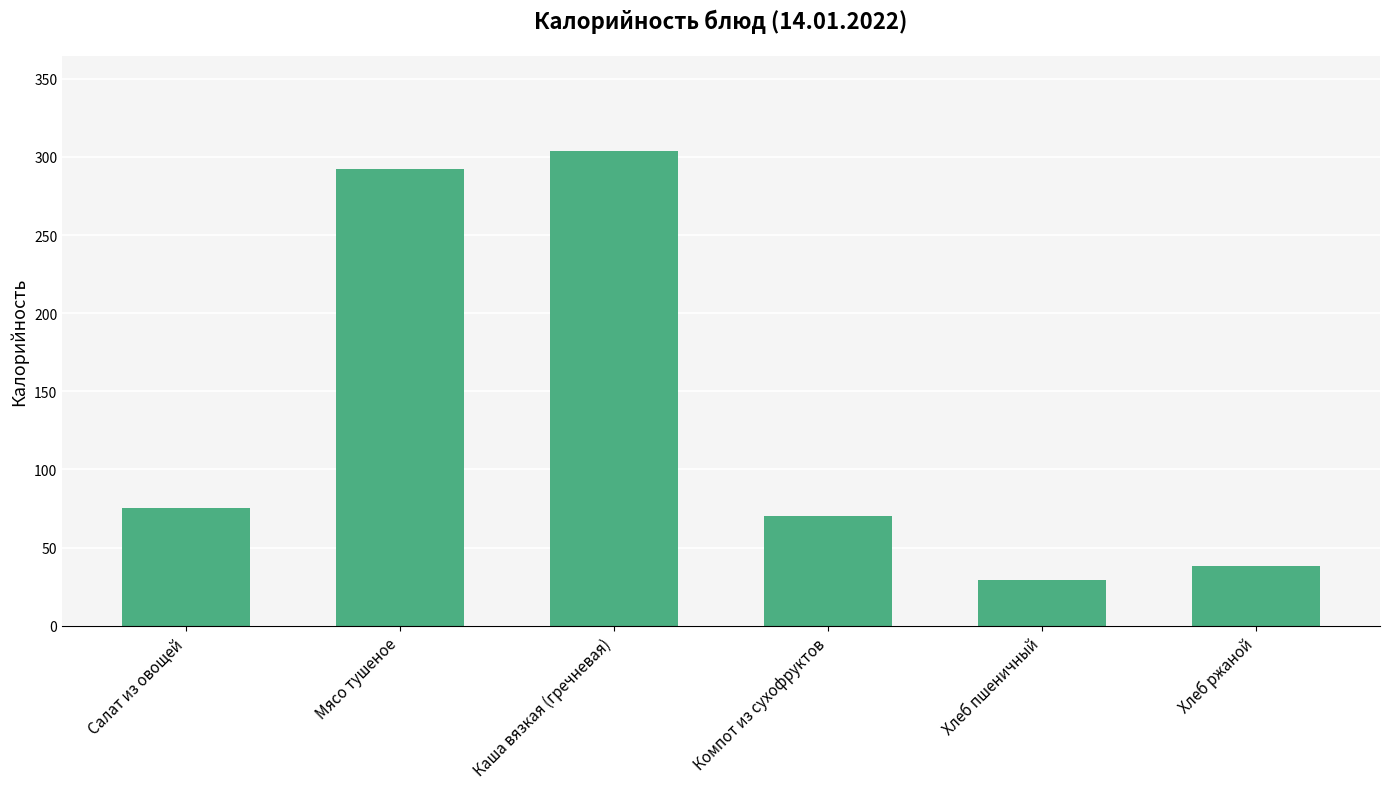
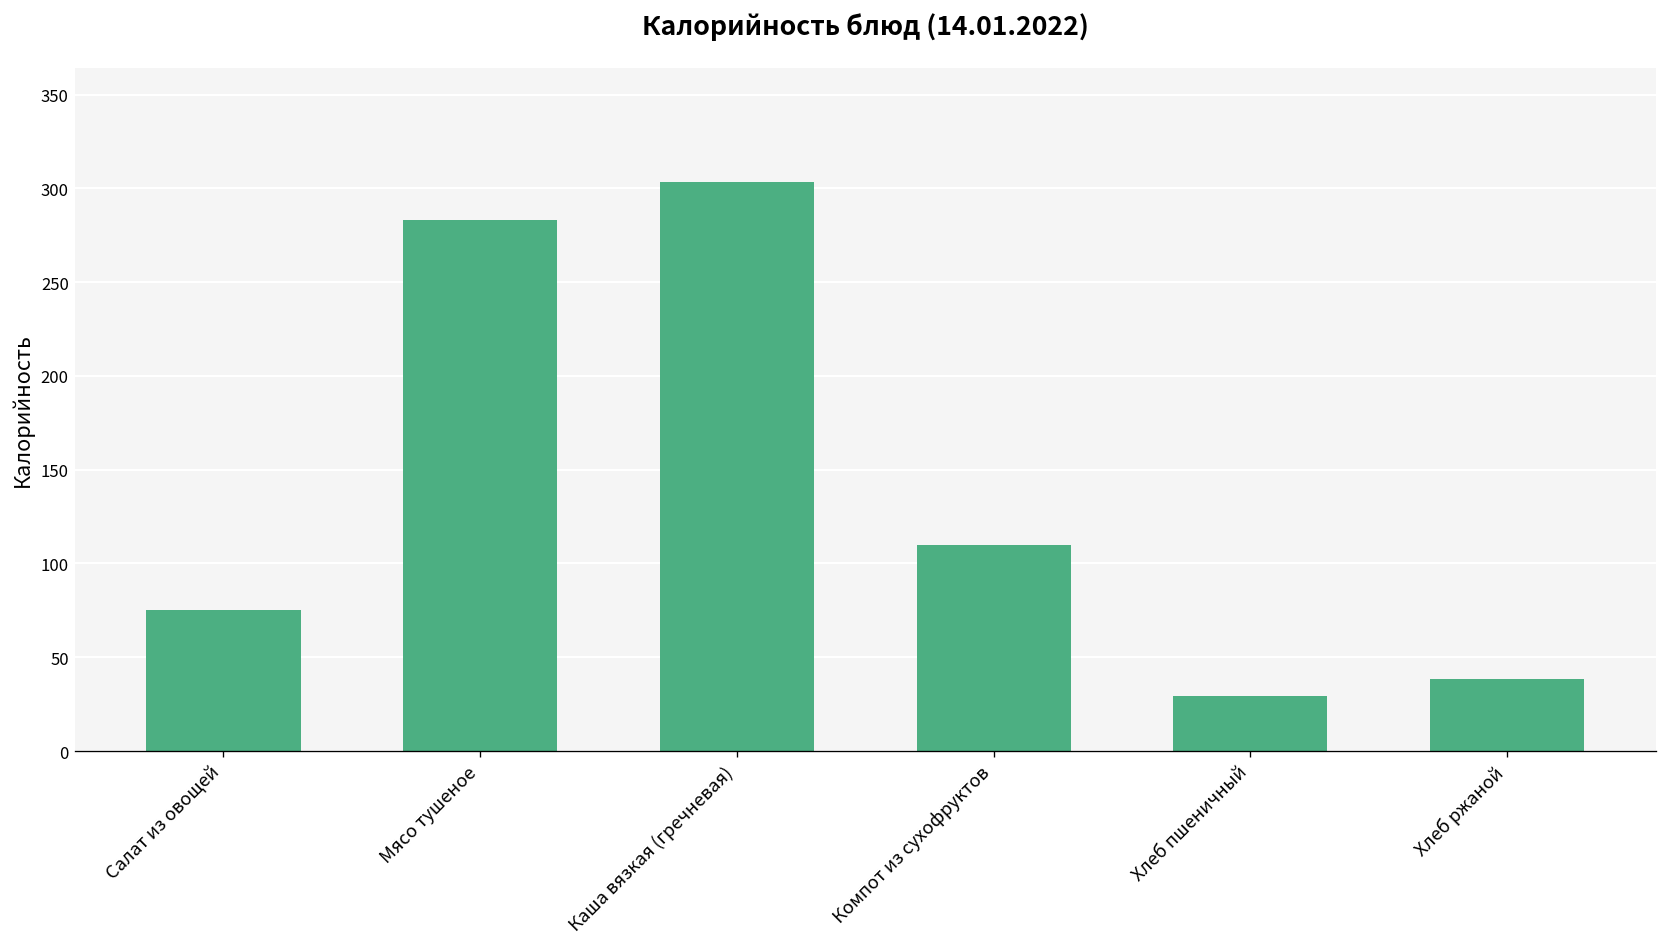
  {
    "Салат из овощей": 75,
-   "Мясо тушеное": 292,
+   "Мясо тушеное": 283,
    "Каша вязкая (гречневая)": 304,
-   "Компот из сухофруктов": 70,
+   "Компот из сухофруктов": 110,
    "Хлеб пшеничный": 30,
    "Хлеб ржаной": 38
  }
